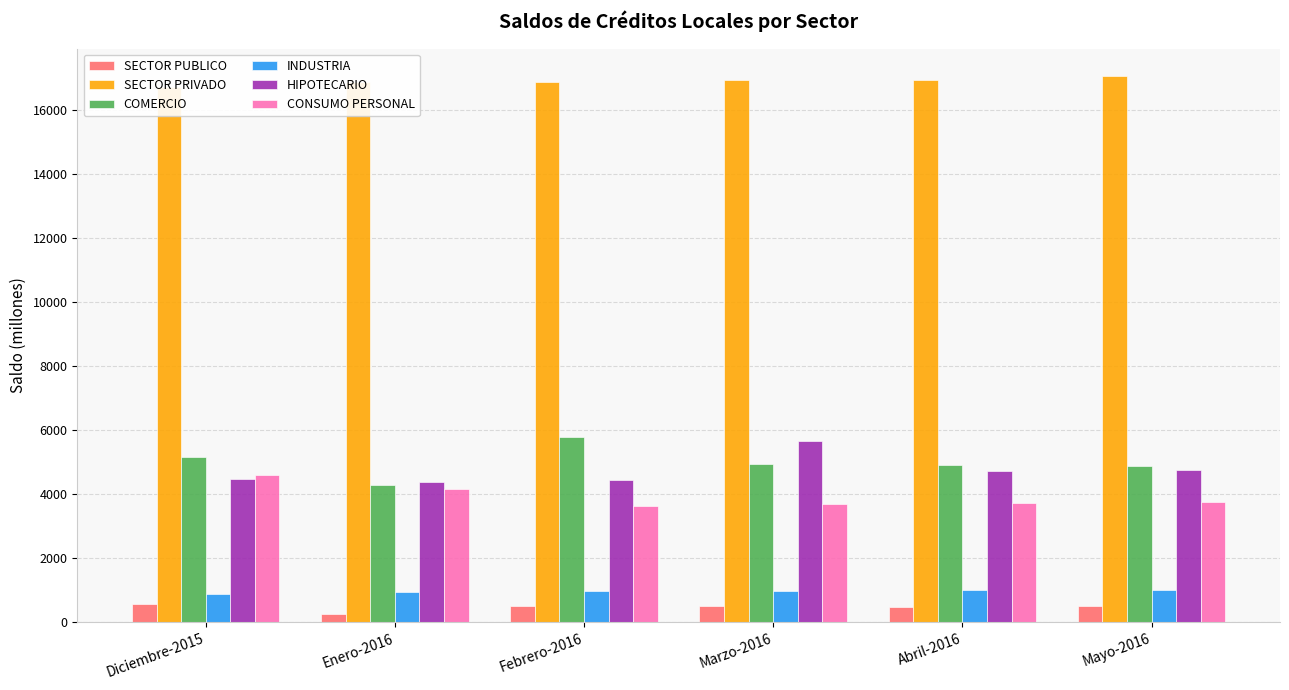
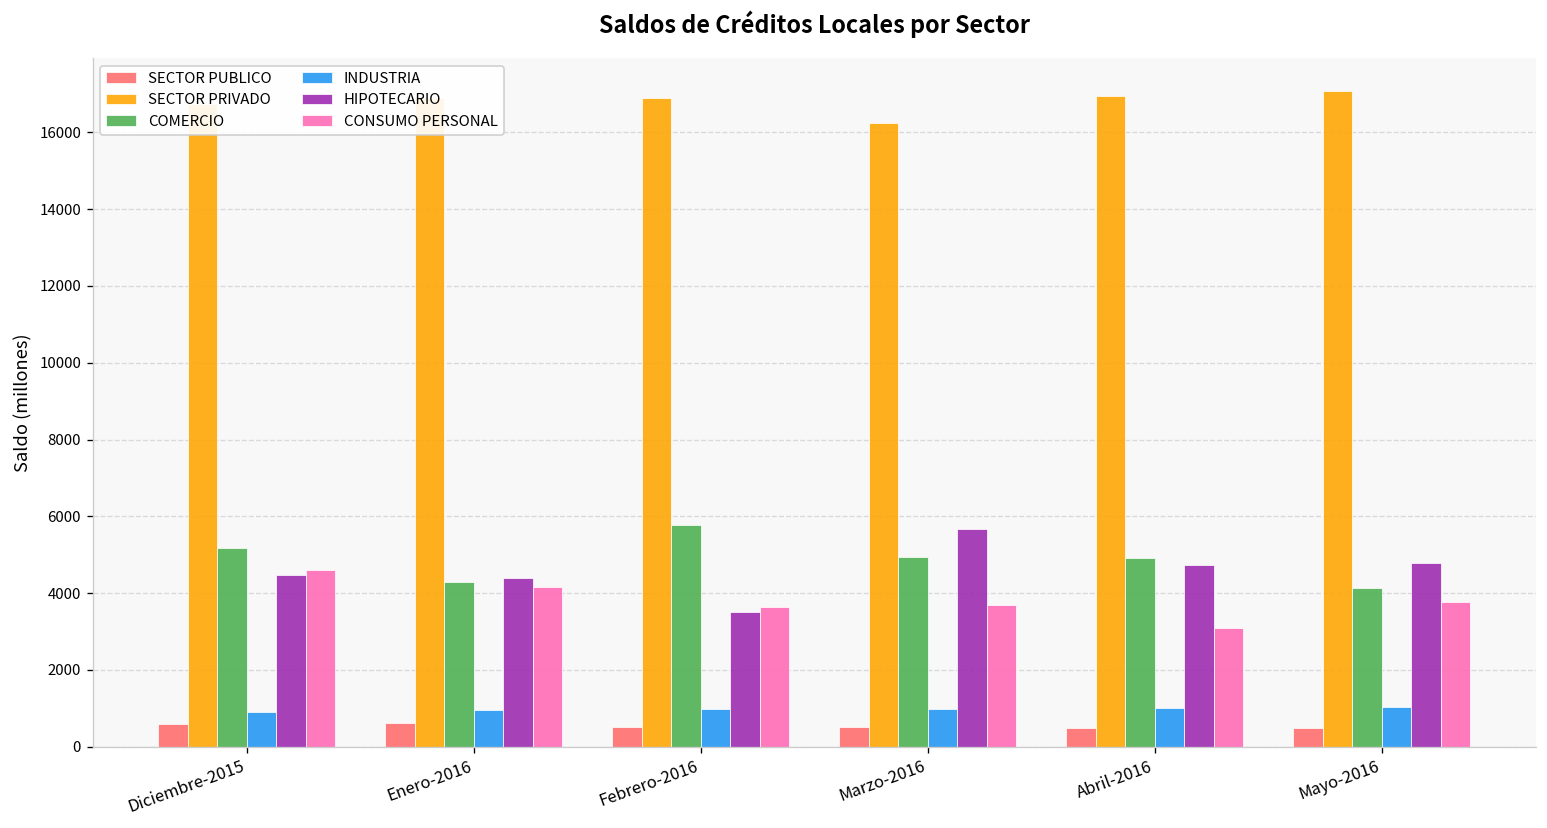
  {
    "SECTOR PUBLICO": {
      "Diciembre-2015": 600,
-     "Enero-2016": 300,
+     "Enero-2016": 600,
      "Febrero-2016": 500,
      "Marzo-2016": 500,
      "Abril-2016": 500,
      "Mayo-2016": 500
    },
    "SECTOR PRIVADO": {
      "Febrero-2016": 16900,
-     "Marzo-2016": 17000,
+     "Marzo-2016": 16300,
      "Abril-2016": 16900,
      "Mayo-2016": 17100
    },
    "COMERCIO": {
      "Diciembre-2015": 5200,
      "Enero-2016": 4300,
      "Febrero-2016": 5800,
      "Marzo-2016": 4900,
      "Abril-2016": 4900,
-     "Mayo-2016": 4900
+     "Mayo-2016": 4100
    },
    "INDUSTRIA": {
      "Diciembre-2015": 900,
      "Enero-2016": 900,
      "Febrero-2016": 1000,
      "Marzo-2016": 1000,
      "Abril-2016": 1000,
      "Mayo-2016": 1000
    },
    "HIPOTECARIO": {
      "Diciembre-2015": 4500,
      "Enero-2016": 4400,
-     "Febrero-2016": 4400,
+     "Febrero-2016": 3500,
      "Marzo-2016": 5700,
      "Abril-2016": 4700,
      "Mayo-2016": 4800
    },
    "CONSUMO PERSONAL": {
      "Diciembre-2015": 4600,
      "Enero-2016": 4200,
      "Febrero-2016": 3600,
      "Marzo-2016": 3700,
-     "Abril-2016": 3700,
+     "Abril-2016": 3100,
      "Mayo-2016": 3800
    }
  }
